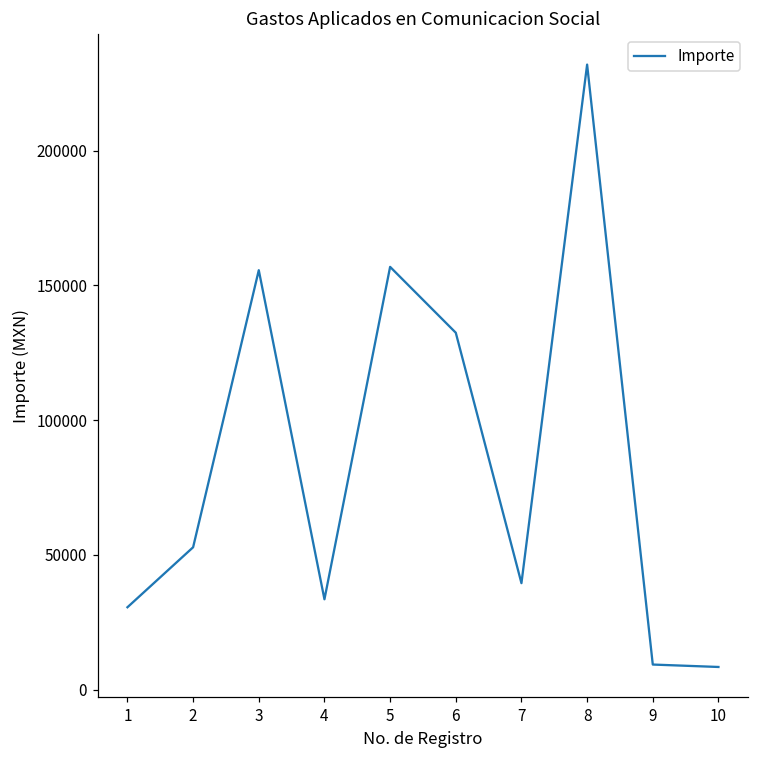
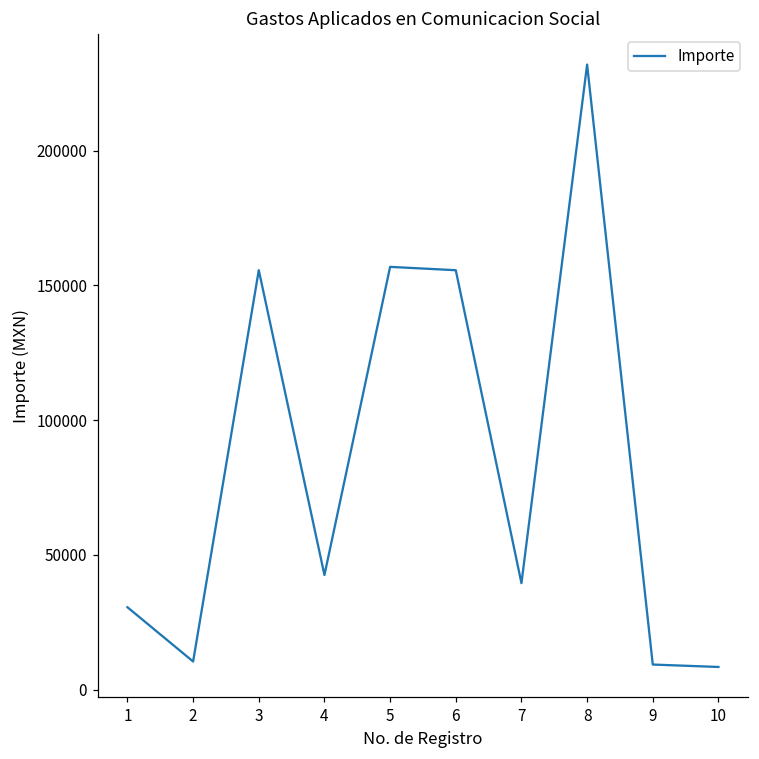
  {
    "1": 31000,
-   "2": 53000,
+   "2": 10000,
    "3": 156000,
-   "4": 34000,
+   "4": 43000,
    "5": 157000,
-   "6": 132000,
+   "6": 156000,
    "7": 39000,
    "8": 232000,
    "9": 9000,
    "10": 8000
  }
